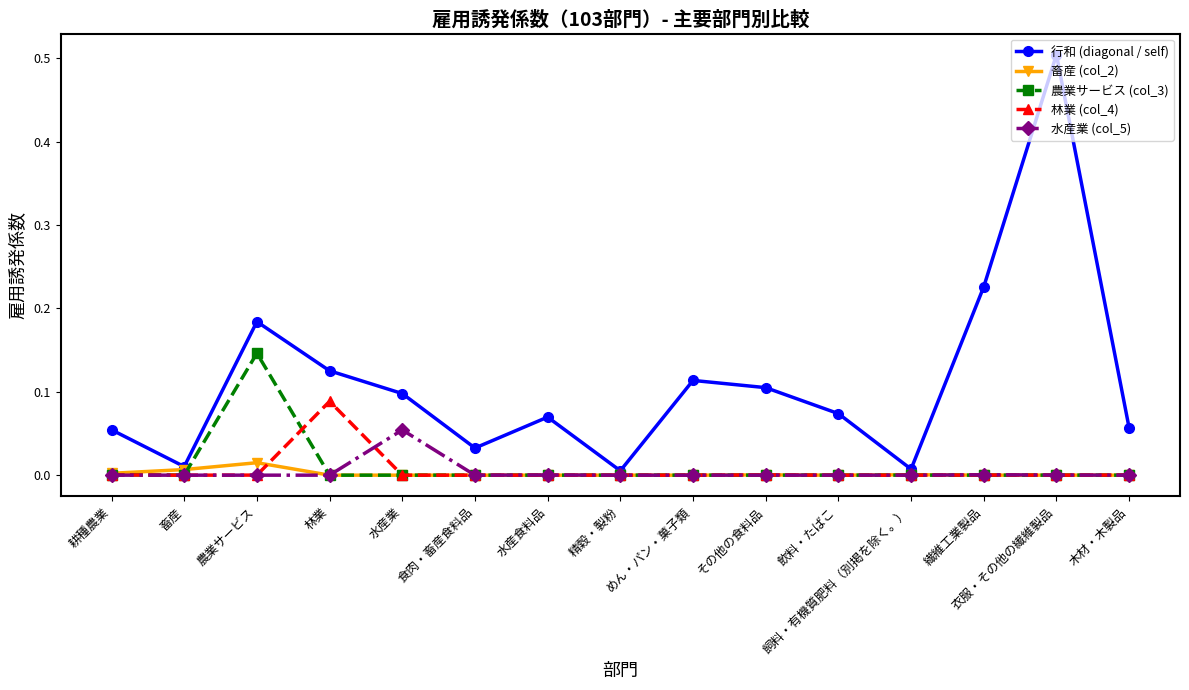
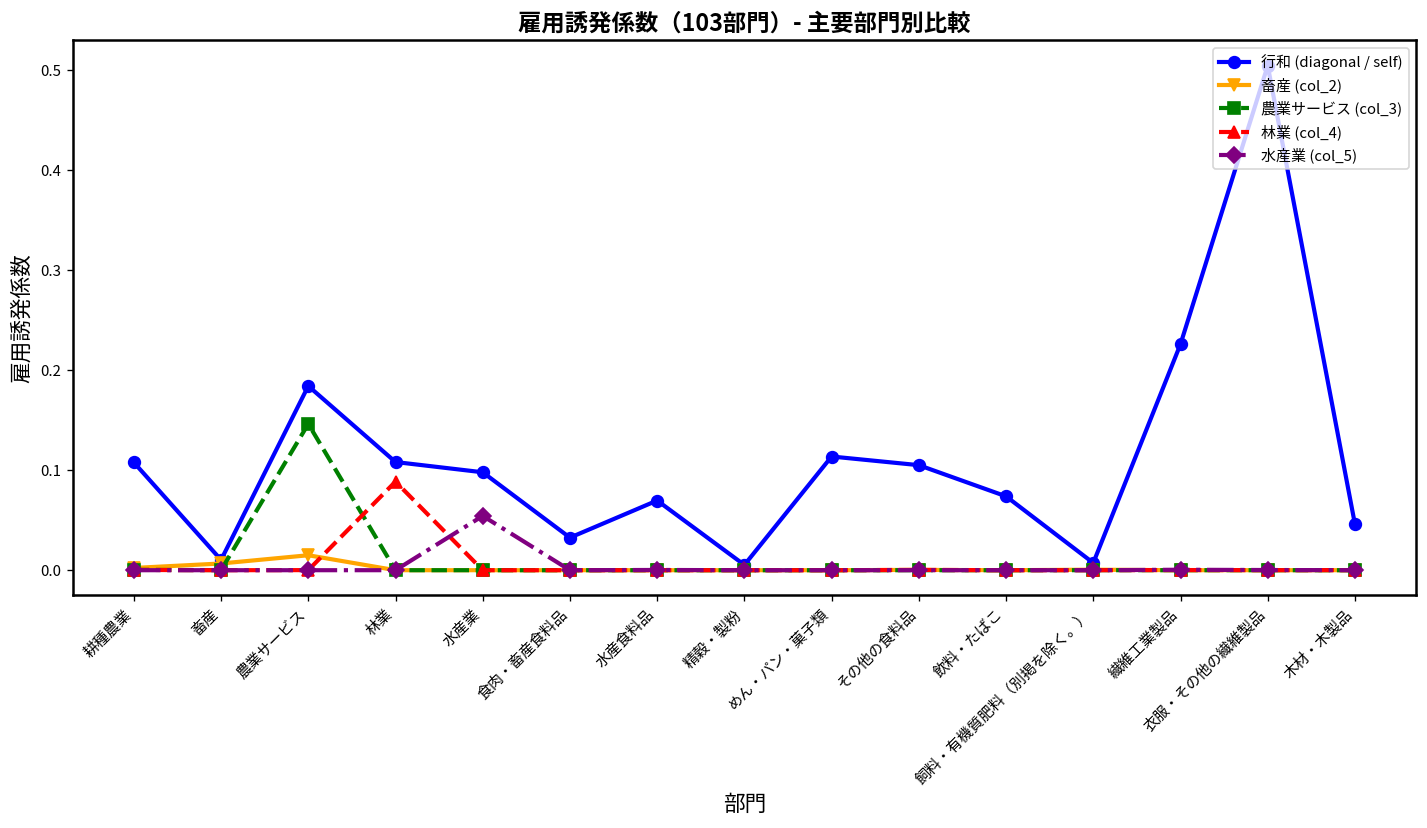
  {
    "行和 (diagonal / self)": {
-     "耕種農業": 0.05,
+     "耕種農業": 0.11,
      "畜産": 0.01,
      "農業サービス": 0.18,
-     "林業": 0.13,
+     "林業": 0.11,
      "水産業": 0.10,
      "食肉・畜産食料品": 0.03,
      "水産食料品": 0.07,
      "精穀・製粉": 0.01,
      "めん・パン・菓子類": 0.11,
      "その他の食料品": 0.11,
      "飲料・たばこ": 0.07,
      "飼料・有機質肥料（別掲を除く。）": 0.01,
      "繊維工業製品": 0.23,
-     "木材・木製品": 0.06
+     "木材・木製品": 0.05
    },
    "畜産 (col_2)": {
      "畜産": 0.01,
      "農業サービス": 0.01
    },
    "農業サービス (col_3)": {
      "農業サービス": 0.15
    },
    "林業 (col_4)": {
      "林業": 0.09
    },
    "水産業 (col_5)": {
      "水産業": 0.05
    }
  }
